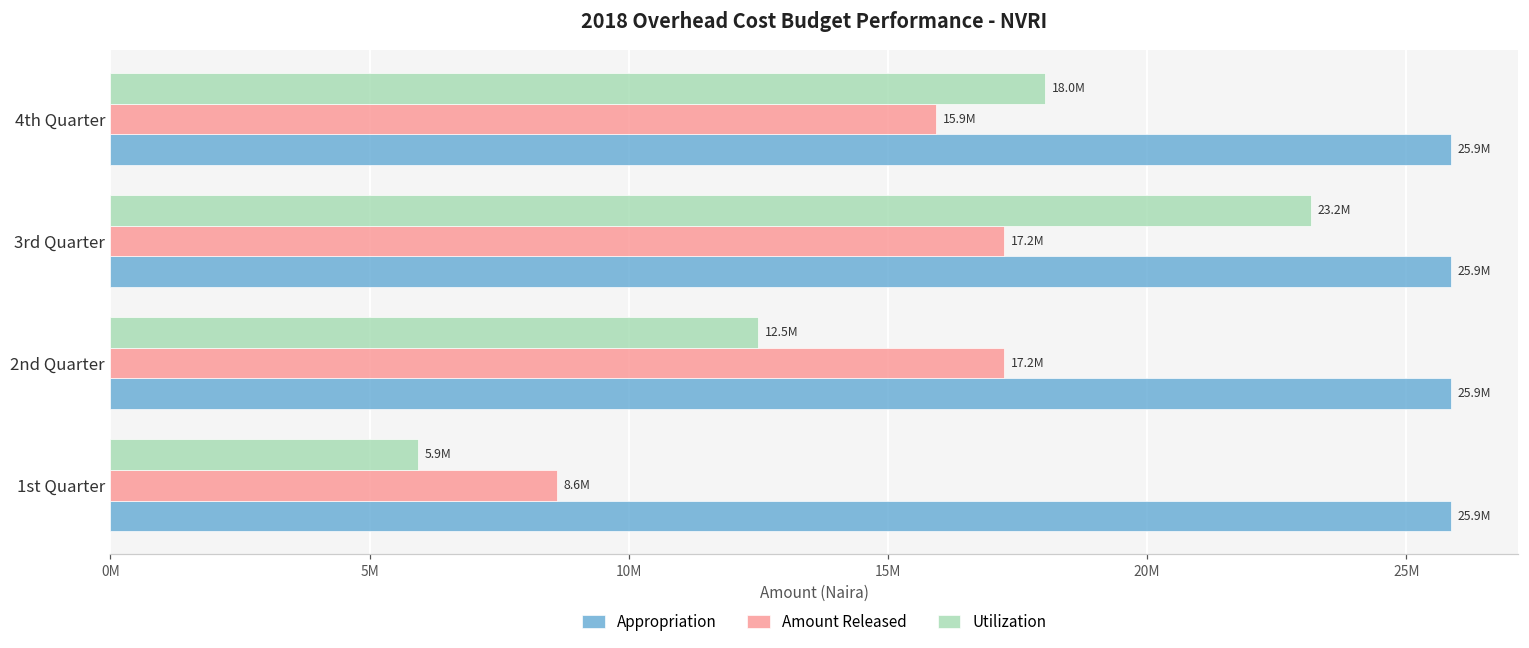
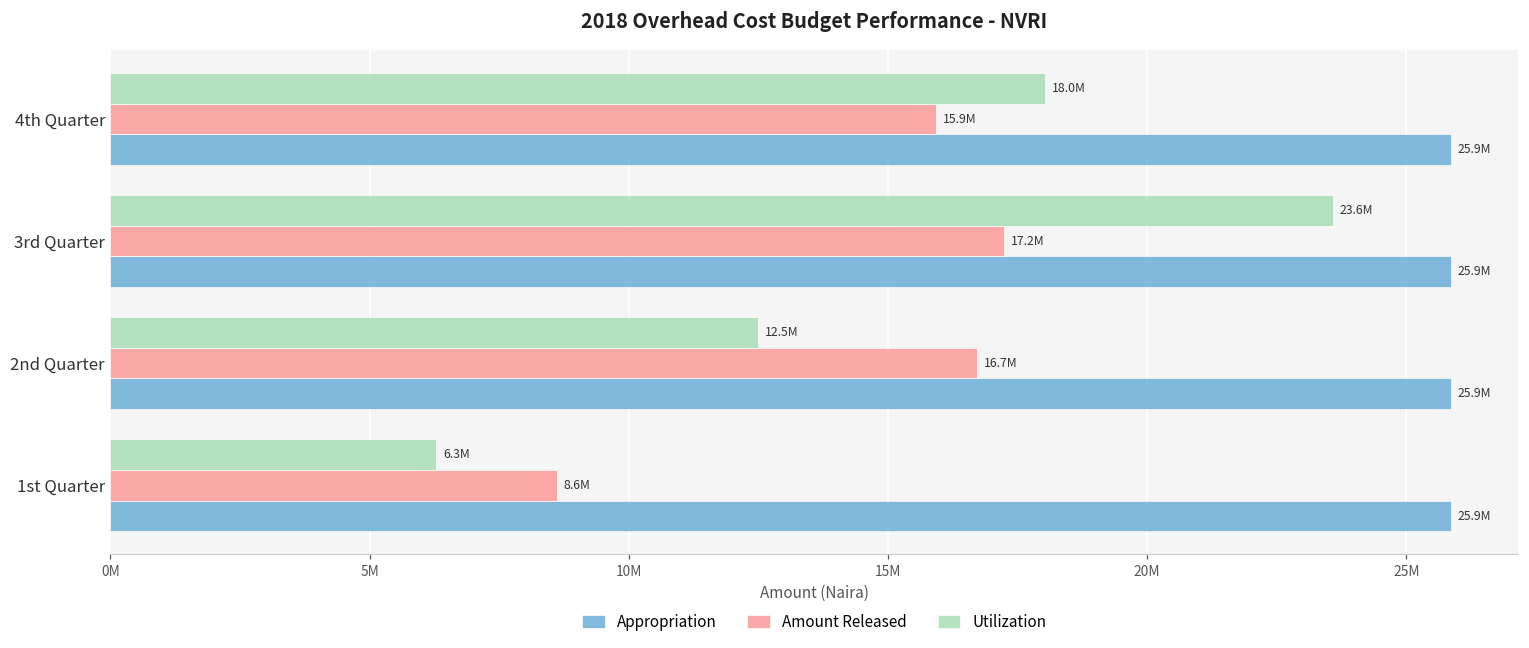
  {
    "Appropriation": {
      "4th Quarter": "25.9M",
      "3rd Quarter": "25.9M",
      "2nd Quarter": "25.9M",
      "1st Quarter": "25.9M"
    },
    "Amount Released": {
      "4th Quarter": "15.9M",
      "3rd Quarter": "17.2M",
-     "2nd Quarter": "17.2M",
+     "2nd Quarter": "16.7M",
      "1st Quarter": "8.6M"
    },
    "Utilization": {
      "4th Quarter": "18.0M",
-     "3rd Quarter": "23.2M",
+     "3rd Quarter": "23.6M",
      "2nd Quarter": "12.5M",
-     "1st Quarter": "5.9M"
+     "1st Quarter": "6.3M"
    }
  }
